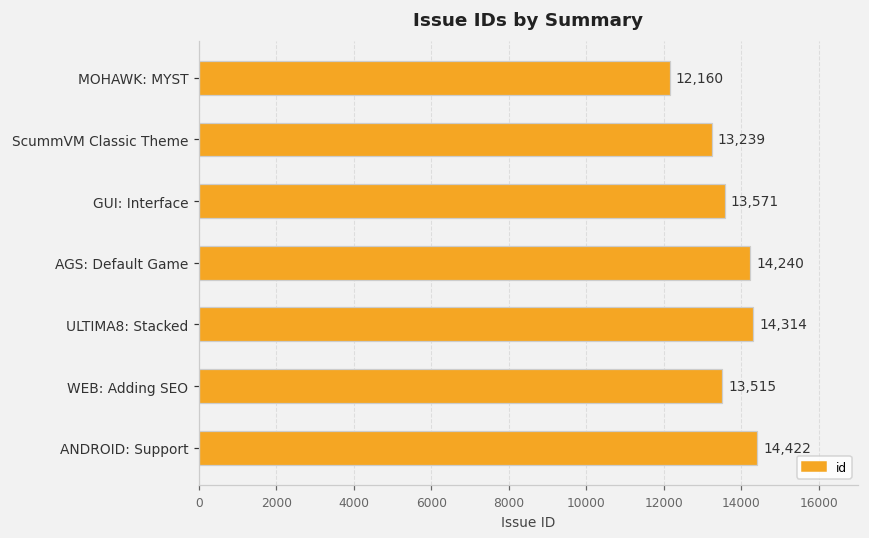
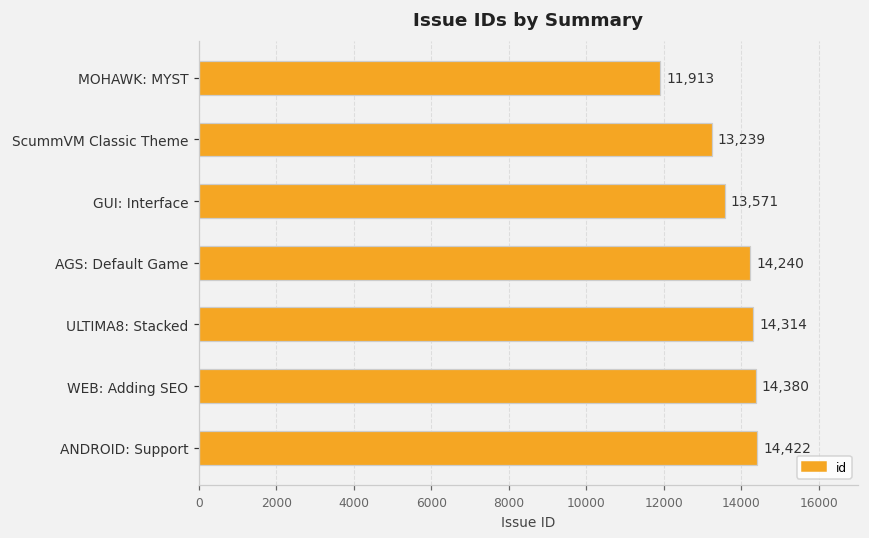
  {
-   "MOHAWK: MYST": "12,160",
+   "MOHAWK: MYST": "11,913",
    "ScummVM Classic Theme": "13,239",
    "GUI: Interface": "13,571",
    "AGS: Default Game": "14,240",
    "ULTIMA8: Stacked": "14,314",
-   "WEB: Adding SEO": "13,515",
+   "WEB: Adding SEO": "14,380",
    "ANDROID: Support": "14,422"
  }
